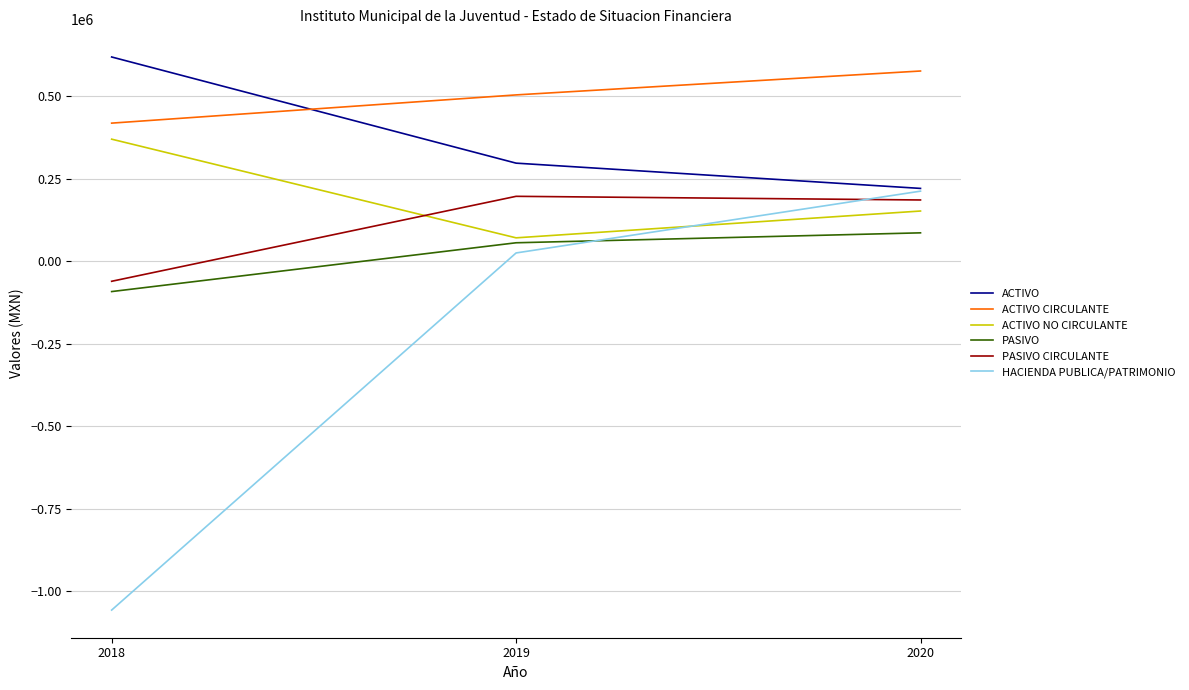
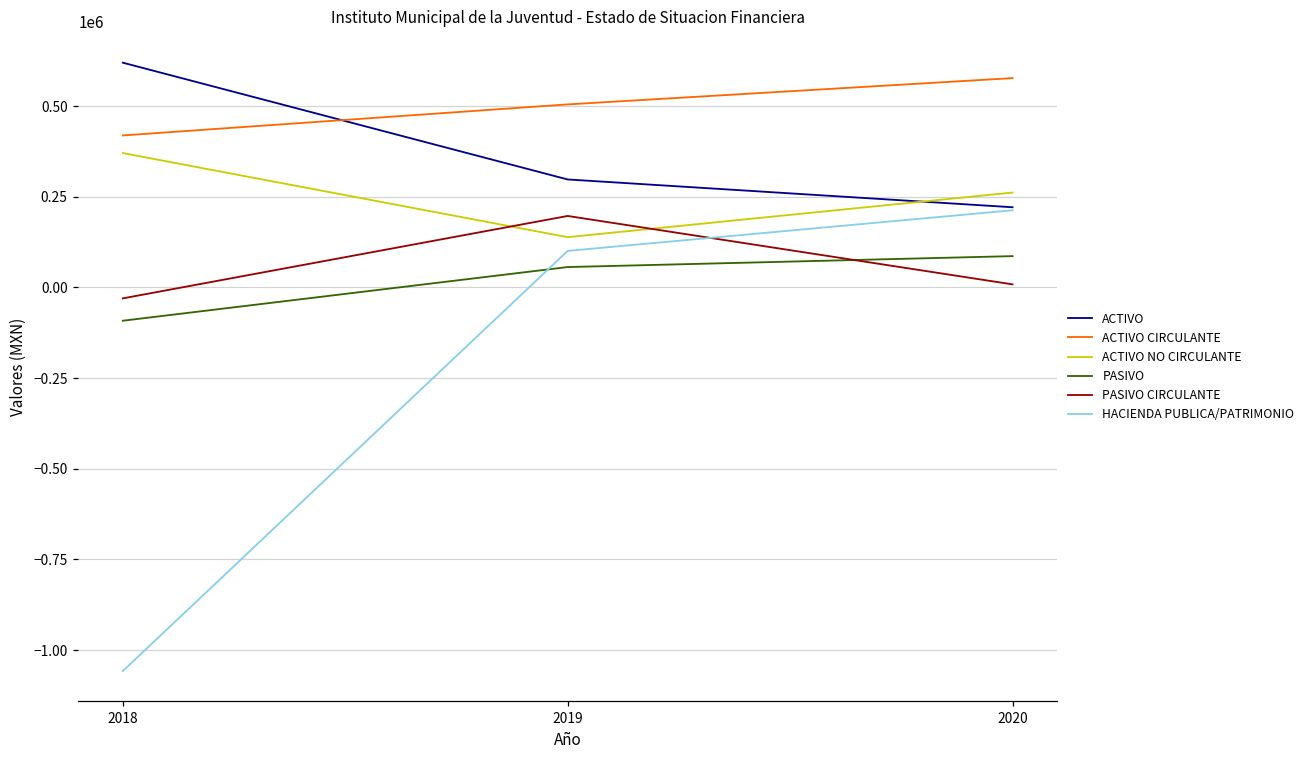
  {
    "ACTIVO": {
      "2018": 620000,
      "2019": 300000,
      "2020": 220000
    },
    "ACTIVO CIRCULANTE": {
      "2018": 420000,
      "2019": 500000,
      "2020": 580000
    },
    "ACTIVO NO CIRCULANTE": {
      "2018": 370000,
-     "2019": 70000,
-     "2020": 150000
+     "2019": 140000,
+     "2020": 260000
    },
    "PASIVO": {
      "2018": -90000,
      "2019": 60000,
      "2020": 90000
    },
    "PASIVO CIRCULANTE": {
-     "2018": -60000,
+     "2018": -30000,
      "2019": 200000,
-     "2020": 190000
+     "2020": 10000
    },
    "HACIENDA PUBLICA/PATRIMONIO": {
      "2018": -1060000,
-     "2019": 30000,
+     "2019": 100000,
      "2020": 210000
    }
  }
